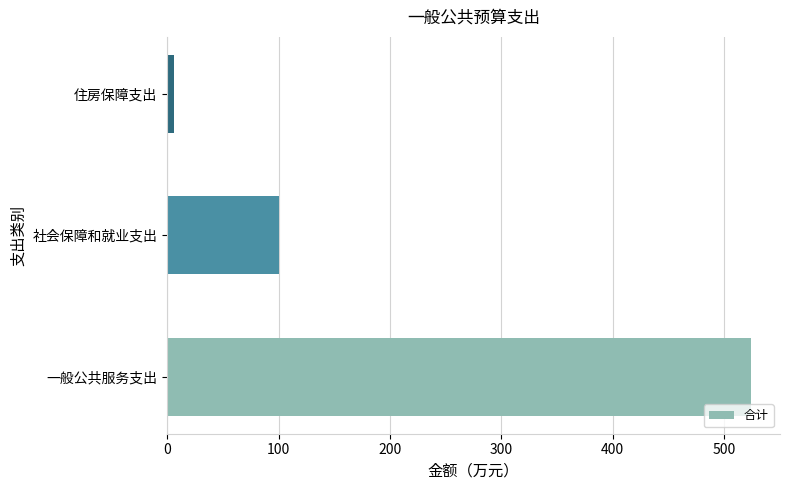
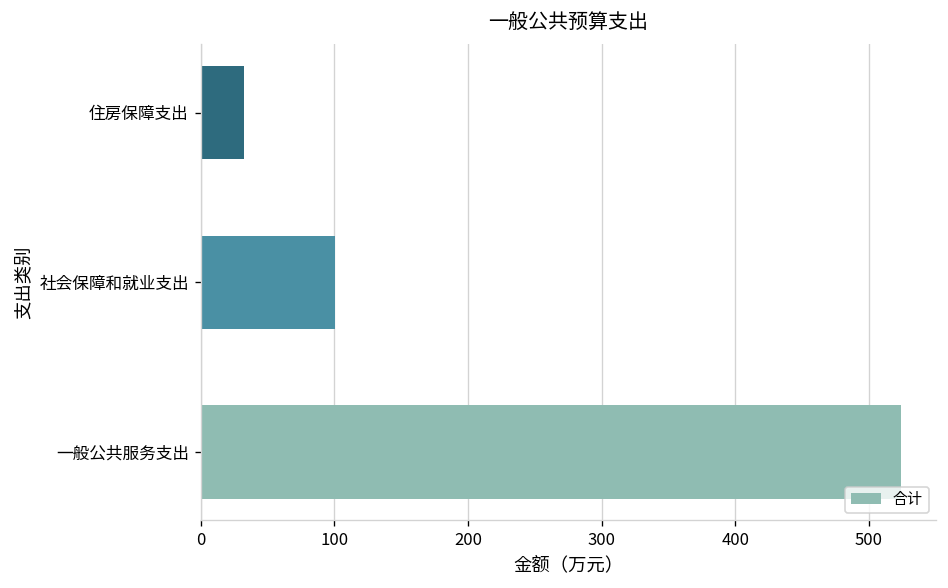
  {
-   "住房保障支出": 7,
+   "住房保障支出": 33,
    "社会保障和就业支出": 100,
    "一般公共服务支出": 524
  }
